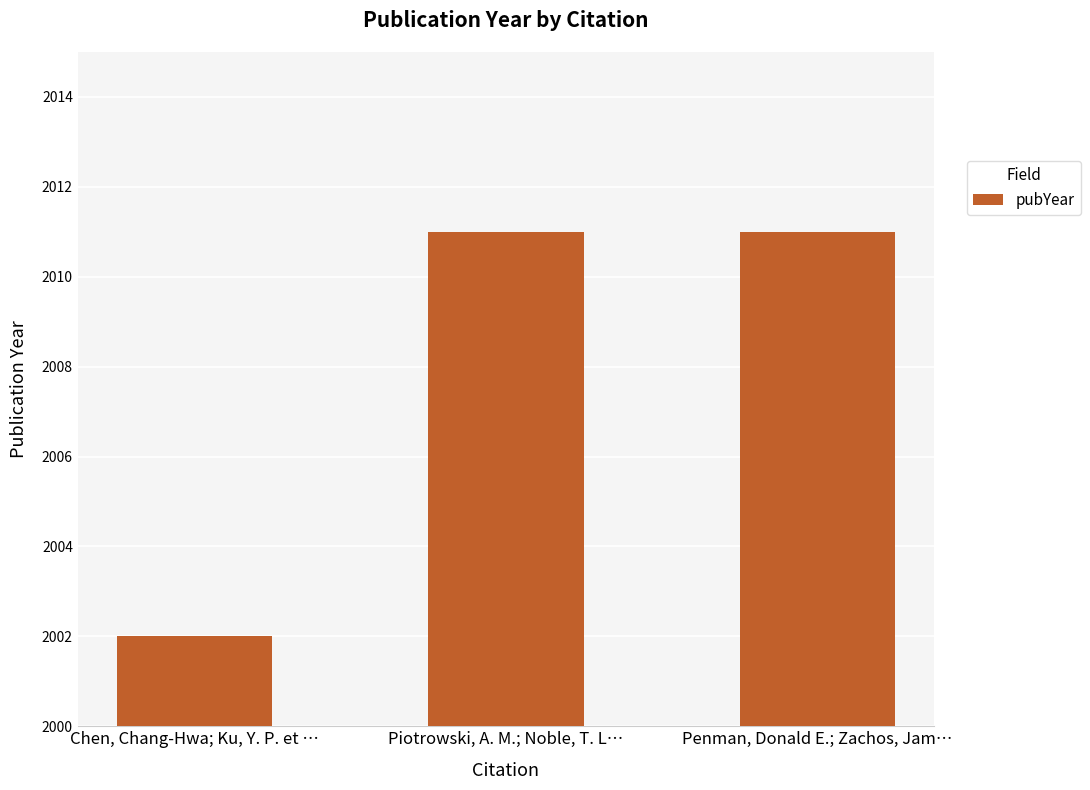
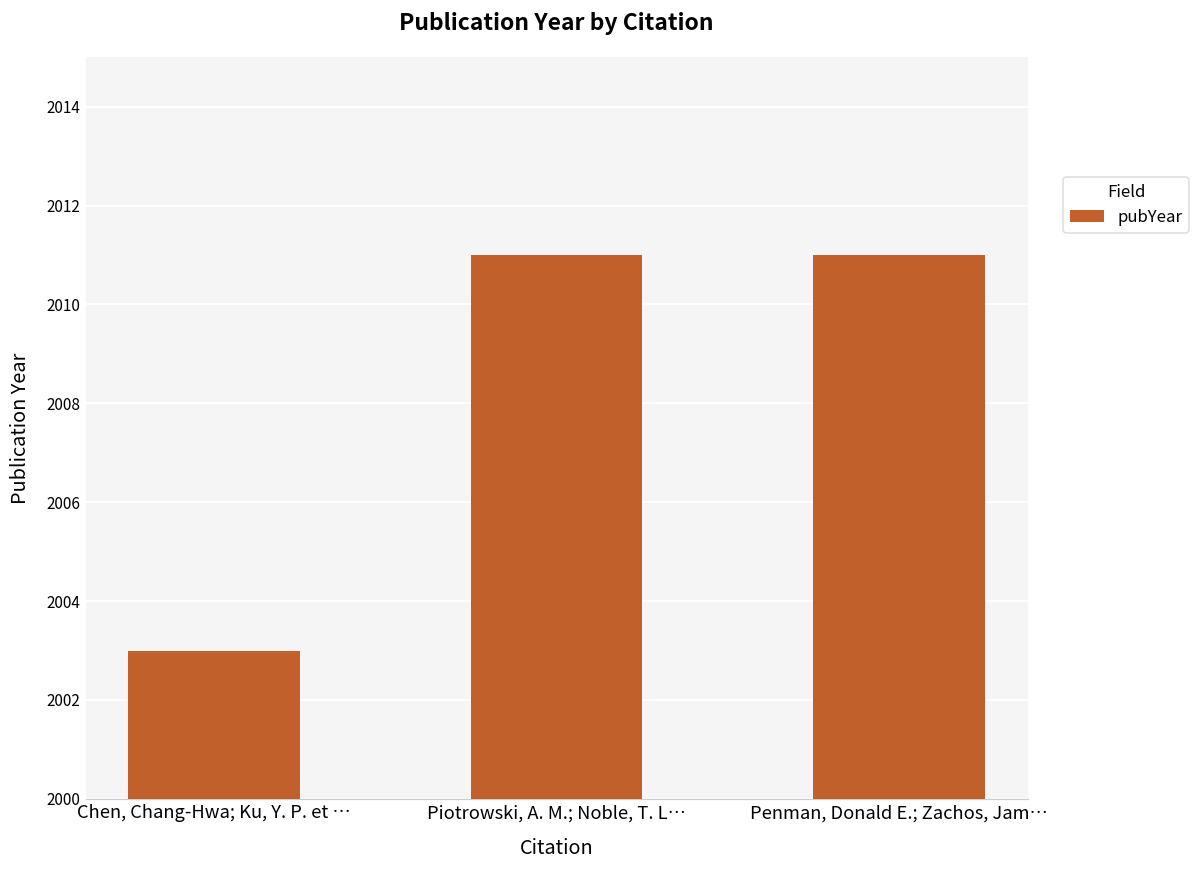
  {
-   "Chen, Chang-Hwa; Ku, Y. P. et …": 2002,
+   "Chen, Chang-Hwa; Ku, Y. P. et …": 2003,
    "Piotrowski, A. M.; Noble, T. L…": 2011,
    "Penman, Donald E.; Zachos, Jam…": 2011
  }
